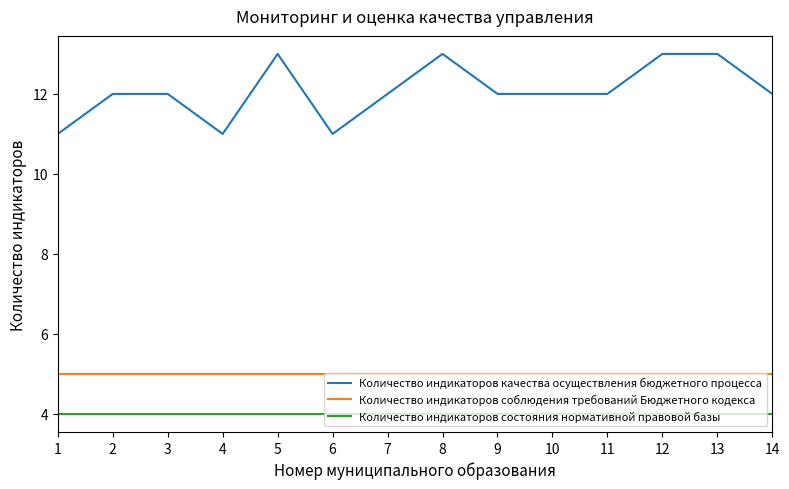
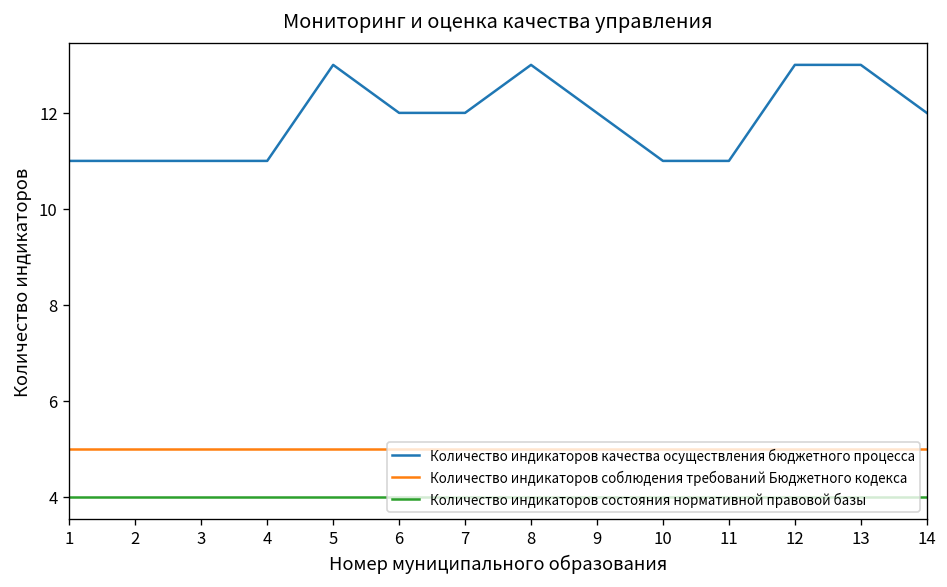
  {
    "Количество индикаторов качества осуществления бюджетного процесса": {
      "1": 11,
-     "2": 12,
-     "3": 12,
+     "2": 11,
+     "3": 11,
      "4": 11,
      "5": 13,
-     "6": 11,
+     "6": 12,
      "7": 12,
      "8": 13,
      "9": 12,
-     "10": 12,
-     "11": 12,
+     "10": 11,
+     "11": 11,
      "12": 13,
      "13": 13,
      "14": 12
    },
    "Количество индикаторов соблюдения требований Бюджетного кодекса": {
      "1": 5,
      "2": 5,
      "3": 5,
      "4": 5,
      "5": 5,
      "14": 5
    },
    "Количество индикаторов состояния нормативной правовой базы": {
      "1": 4,
      "2": 4,
      "3": 4,
      "4": 4,
      "5": 4,
      "14": 4
    }
  }
